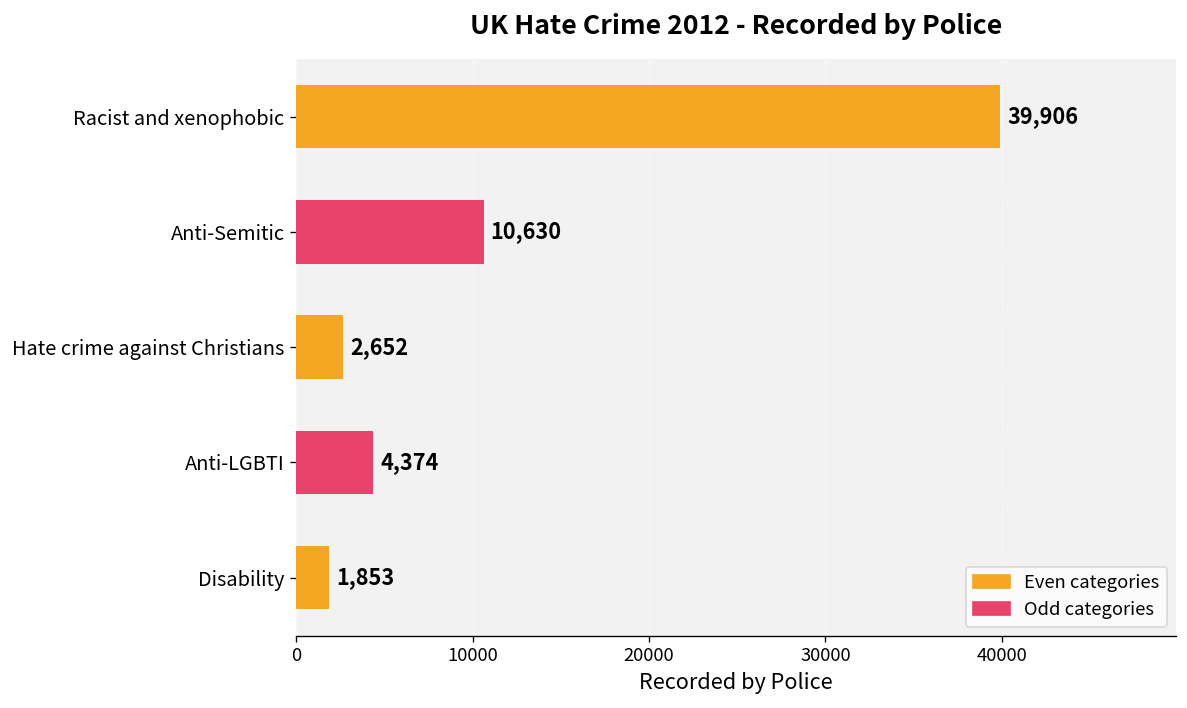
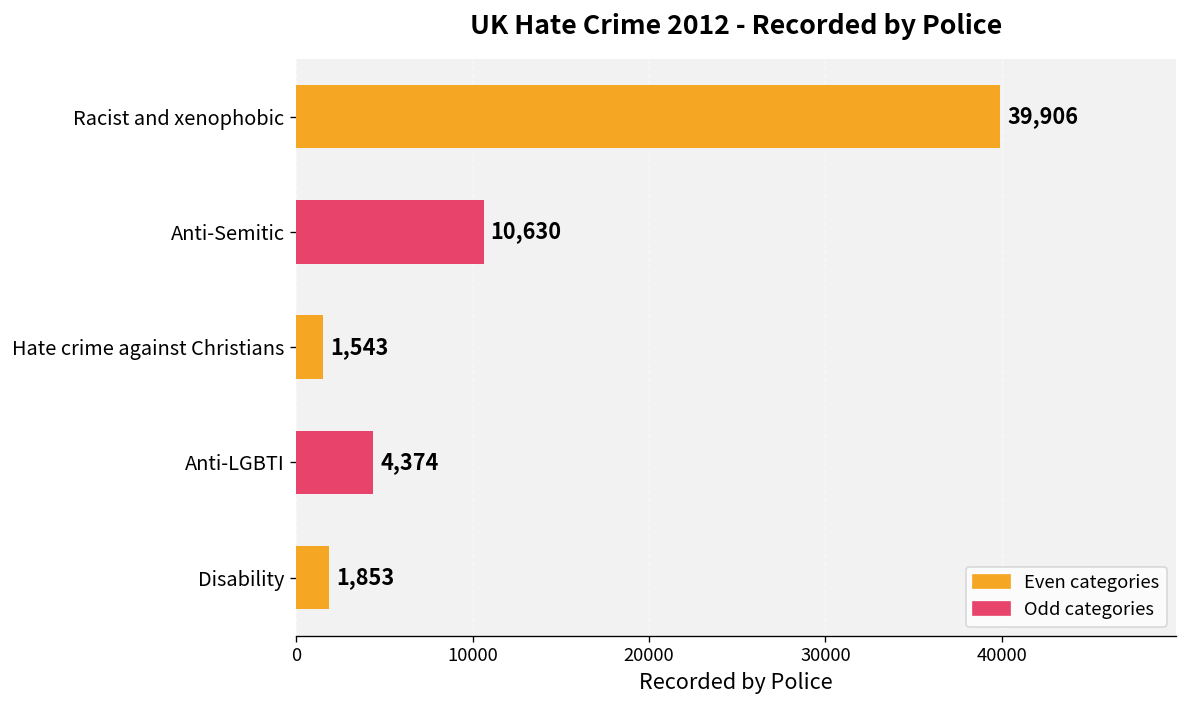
  {
    "Racist and xenophobic": "39,906",
    "Anti-Semitic": "10,630",
-   "Hate crime against Christians": "2,652",
+   "Hate crime against Christians": "1,543",
    "Anti-LGBTI": "4,374",
    "Disability": "1,853"
  }
